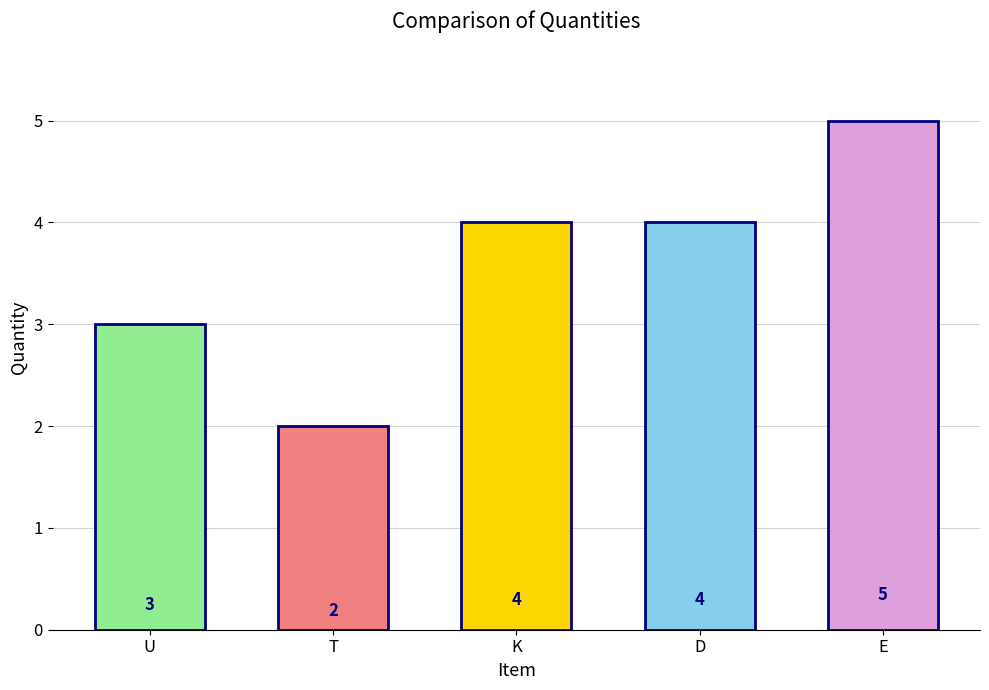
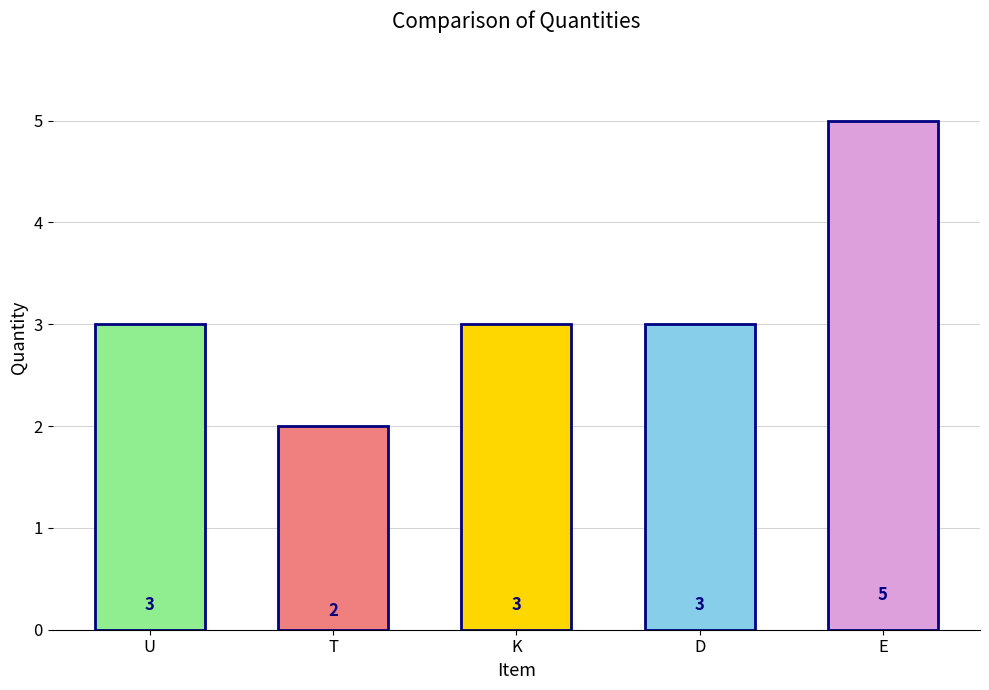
  {
    "U": 3,
    "T": 2,
-   "K": 4,
-   "D": 4,
+   "K": 3,
+   "D": 3,
    "E": 5
  }
